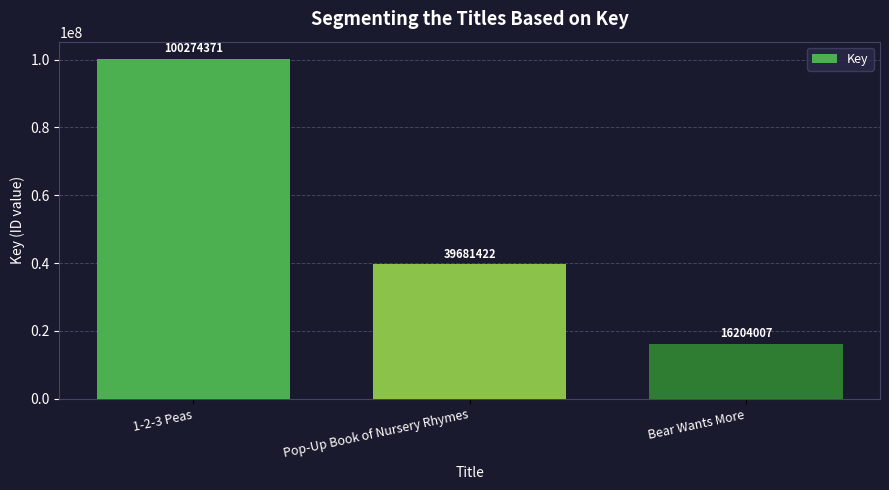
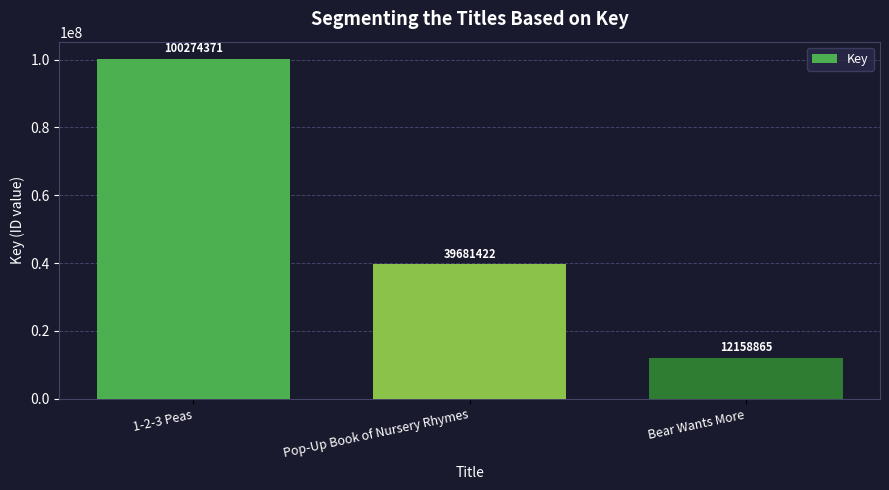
  {
    "1-2-3 Peas": 100274371,
    "Pop-Up Book of Nursery Rhymes": 39681422,
-   "Bear Wants More": 16204007
+   "Bear Wants More": 12158865
  }
